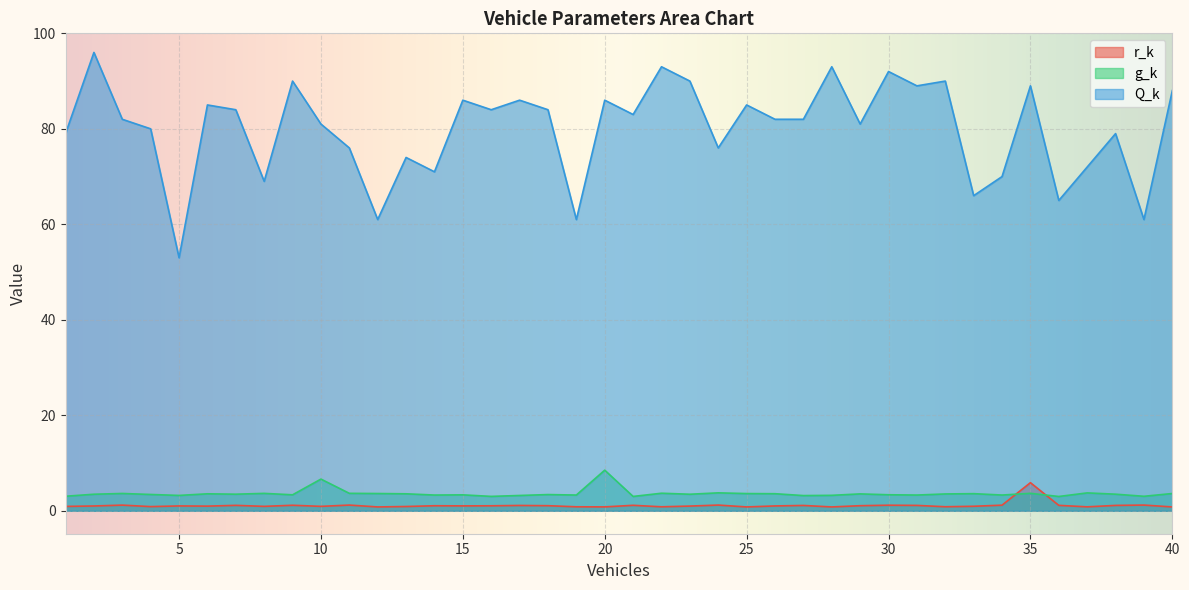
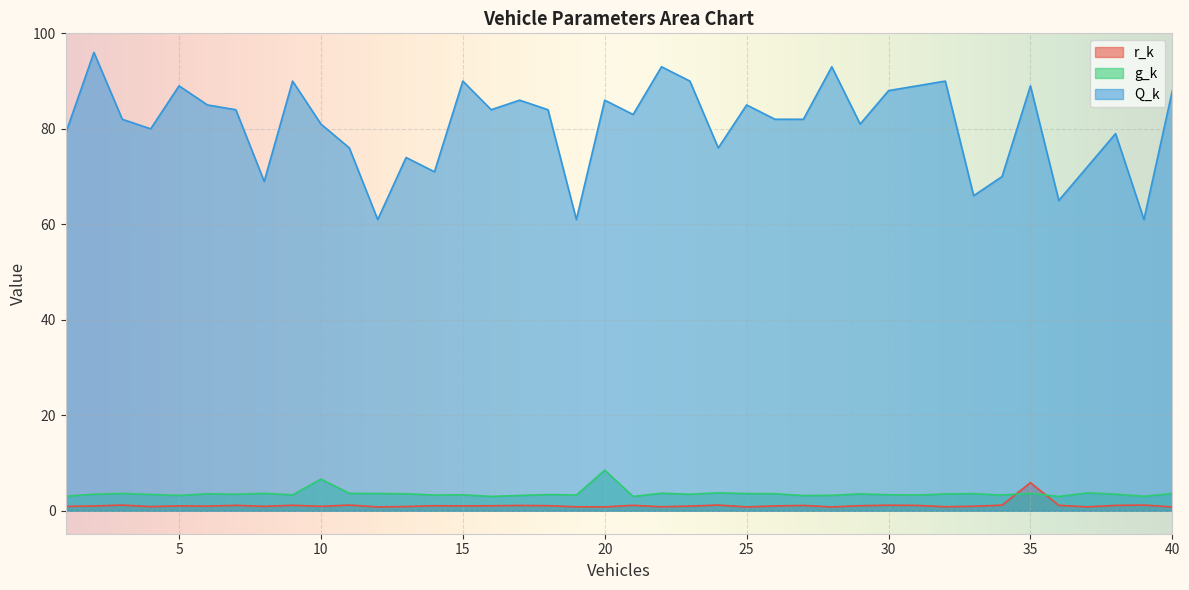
  {
    "r_k": {
      "5": 1,
      "10": 1,
      "15": 1,
      "20": 1,
      "25": 1,
      "30": 1,
      "35": 6,
      "40": 1
    },
    "g_k": {
      "5": 3,
      "10": 7,
      "15": 3,
      "20": 9,
      "25": 4,
      "30": 3,
      "35": 4,
      "40": 4
    },
    "Q_k": {
-     "5": 53,
+     "5": 89,
      "10": 81,
-     "15": 86,
+     "15": 90,
      "20": 86,
      "25": 85,
-     "30": 92,
+     "30": 88,
      "35": 89,
      "40": 88
    }
  }
